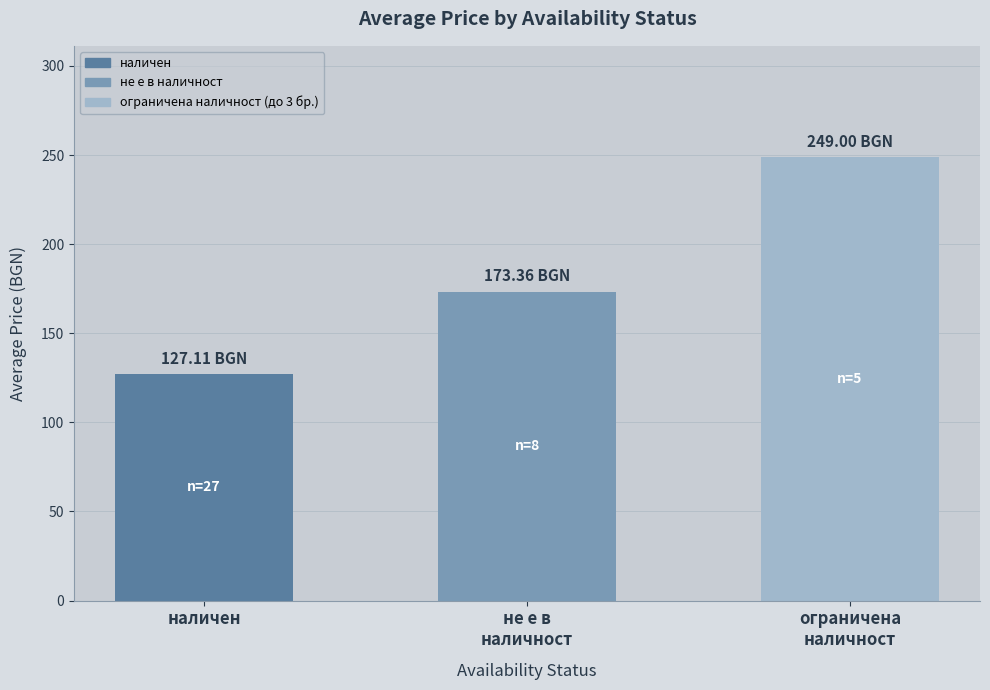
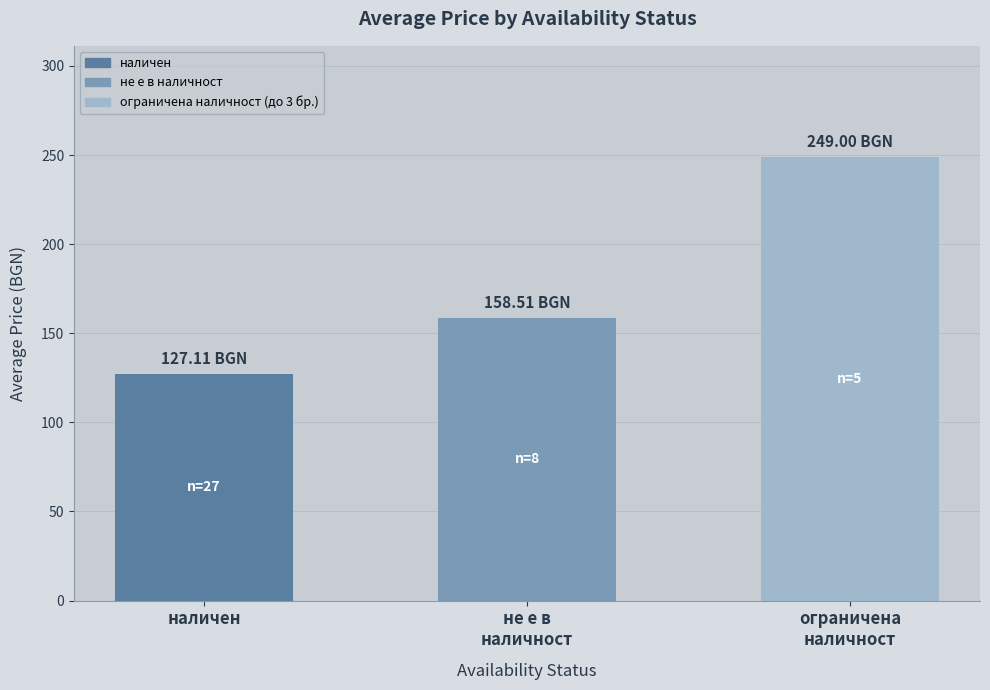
  {
    "наличен": 127.11,
-   "не е в наличност": 173.36,
+   "не е в наличност": 158.51,
    "ограничена наличност": 249.00
  }
